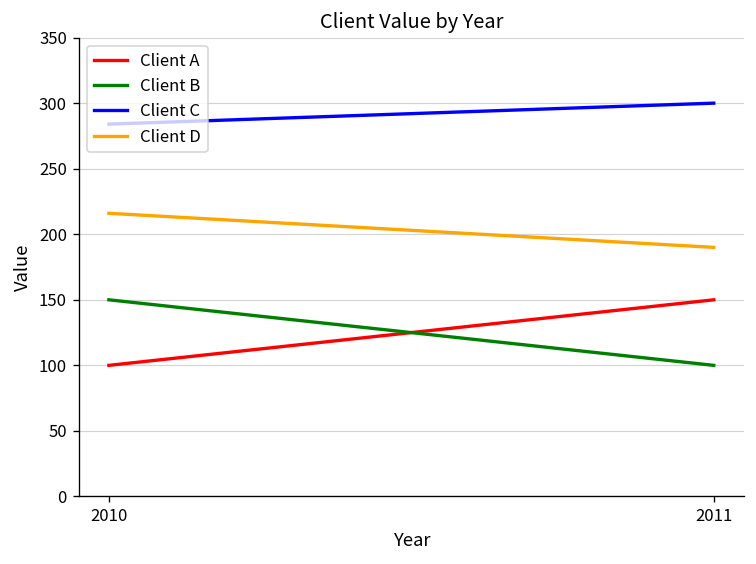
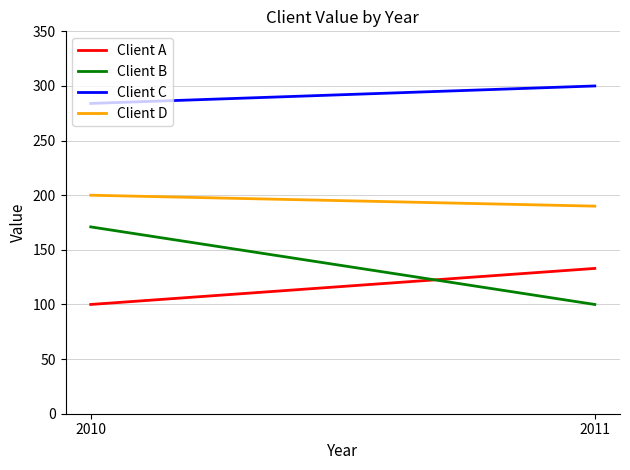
  {
    "Client A": {
      "2010": 100,
-     "2011": 150
+     "2011": 133
    },
    "Client B": {
-     "2010": 150,
+     "2010": 171,
      "2011": 100
    },
    "Client C": {
      "2011": 300
    },
    "Client D": {
-     "2010": 216,
+     "2010": 200,
      "2011": 190
    }
  }
